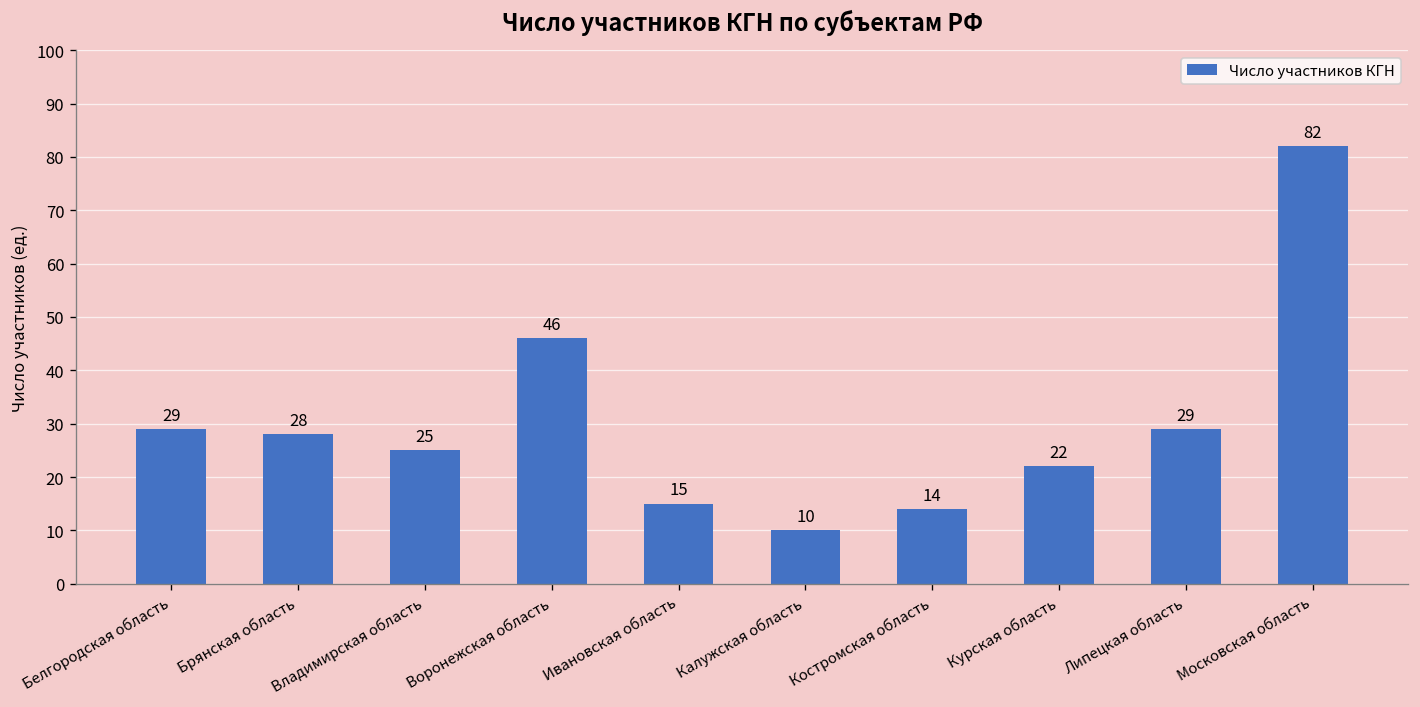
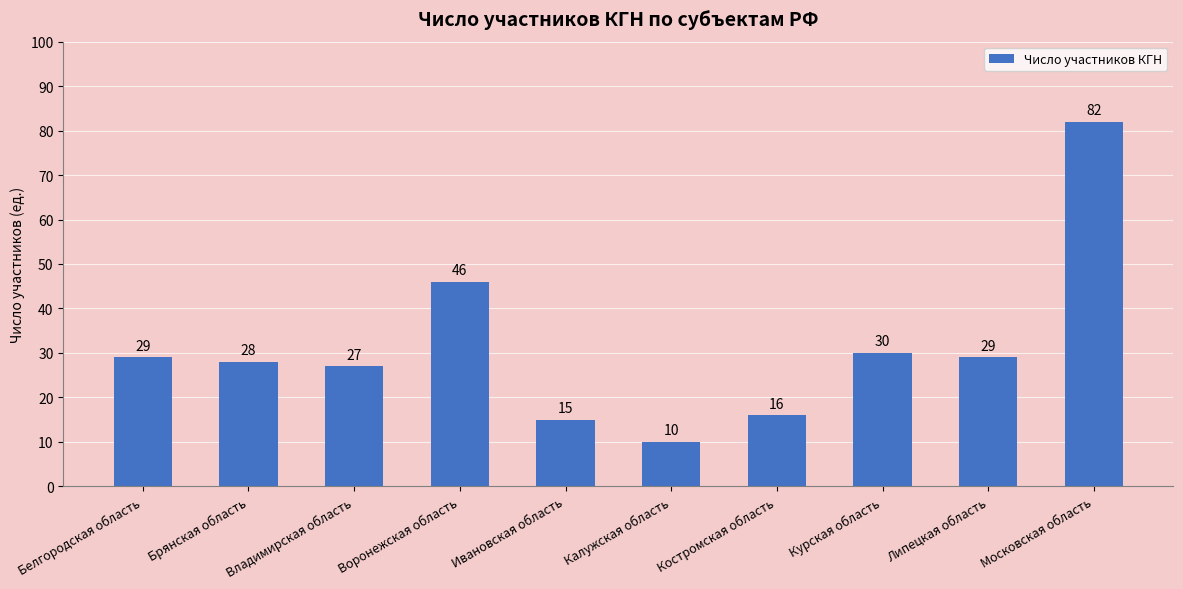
  {
    "Белгородская область": 29,
    "Брянская область": 28,
-   "Владимирская область": 25,
+   "Владимирская область": 27,
    "Воронежская область": 46,
    "Ивановская область": 15,
    "Калужская область": 10,
-   "Костромская область": 14,
-   "Курская область": 22,
+   "Костромская область": 16,
+   "Курская область": 30,
    "Липецкая область": 29,
    "Московская область": 82
  }
